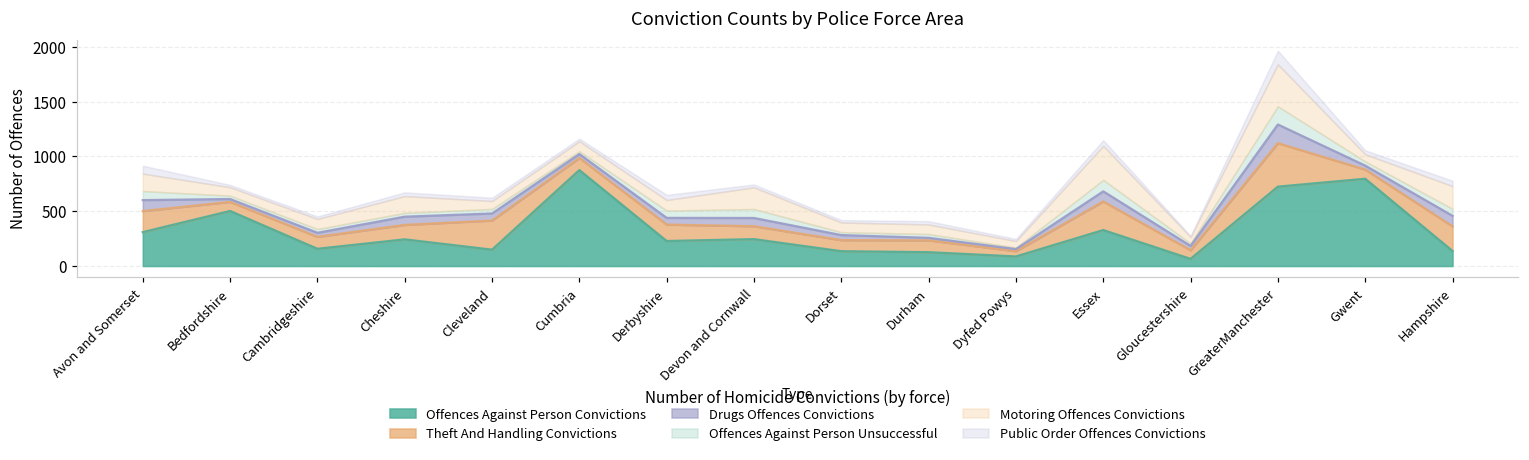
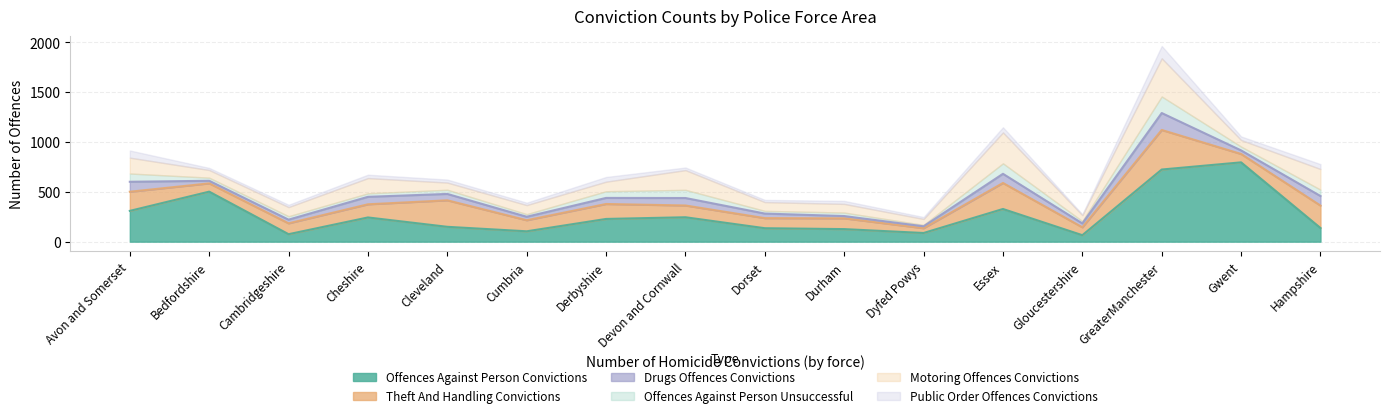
  {
    "Offences Against Person Convictions": {
      "Avon and Somerset": 300,
      "Bedfordshire": 500,
-     "Cambridgeshire": 200,
+     "Cambridgeshire": 100,
      "Cheshire": 200,
      "Cleveland": 100,
-     "Cumbria": 900,
+     "Cumbria": 100,
      "Derbyshire": 200,
      "Devon and Cornwall": 200,
      "Dorset": 100,
      "Durham": 100,
      "Dyfed Powys": 100,
      "Essex": 300,
      "Gloucestershire": 100,
      "GreaterManchester": 700,
      "Gwent": 800,
      "Hampshire": 100
    },
    "Drugs Offences Convictions": {
      "Avon and Somerset": 100,
      "Bedfordshire": 0,
      "Cambridgeshire": 0,
      "Cheshire": 100,
      "Cleveland": 100,
      "Cumbria": 0,
      "Derbyshire": 100,
      "Devon and Cornwall": 100,
      "Dorset": 0,
      "Essex": 100,
      "GreaterManchester": 200,
      "Gwent": 0,
      "Hampshire": 100
    }
  }
